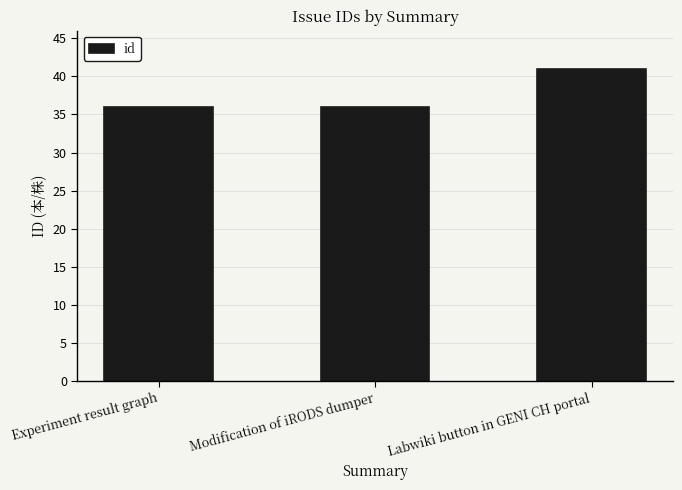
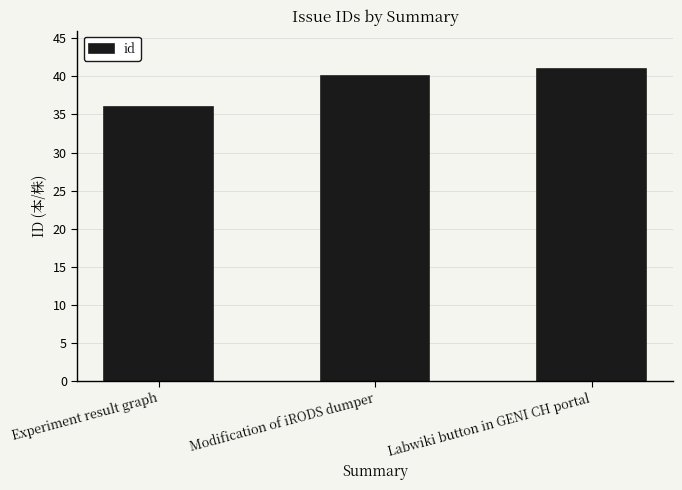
  {
    "Experiment result graph": 36,
-   "Modification of iRODS dumper": 36,
+   "Modification of iRODS dumper": 40,
    "Labwiki button in GENI CH portal": 41
  }
